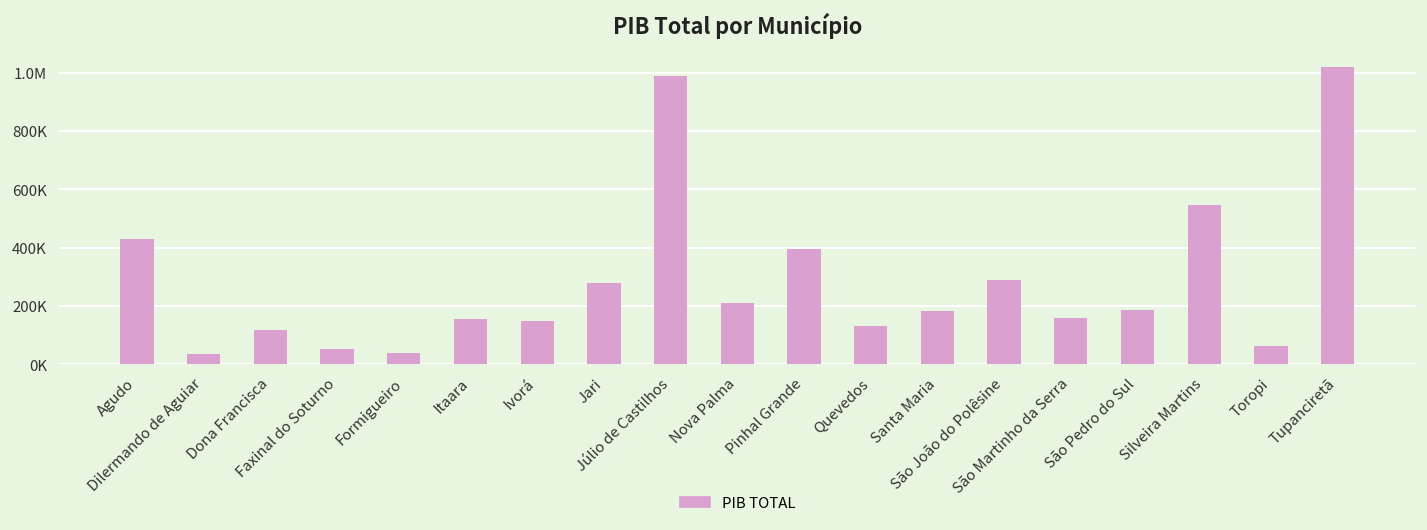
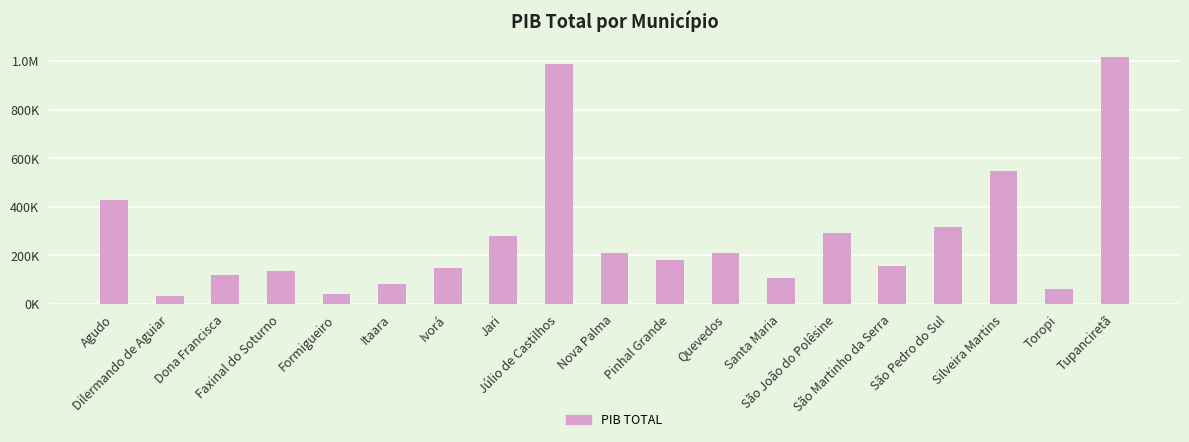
  {
    "Agudo": 430000,
    "Dilermando de Aguiar": 30000,
    "Dona Francisca": 120000,
-   "Faxinal do Soturno": 50000,
+   "Faxinal do Soturno": 130000,
    "Formigueiro": 40000,
-   "Itaara": 160000,
+   "Itaara": 80000,
    "Ivorá": 150000,
    "Jari": 280000,
    "Júlio de Castilhos": 990000,
    "Nova Palma": 210000,
-   "Pinhal Grande": 400000,
-   "Quevedos": 130000,
-   "Santa Maria": 180000,
+   "Pinhal Grande": 180000,
+   "Quevedos": 210000,
+   "Santa Maria": 110000,
    "São João do Polêsine": 290000,
    "São Martinho da Serra": 160000,
-   "São Pedro do Sul": 190000,
+   "São Pedro do Sul": 320000,
    "Silveira Martins": 550000,
    "Toropi": 60000,
    "Tupanciretã": 1020000
  }
